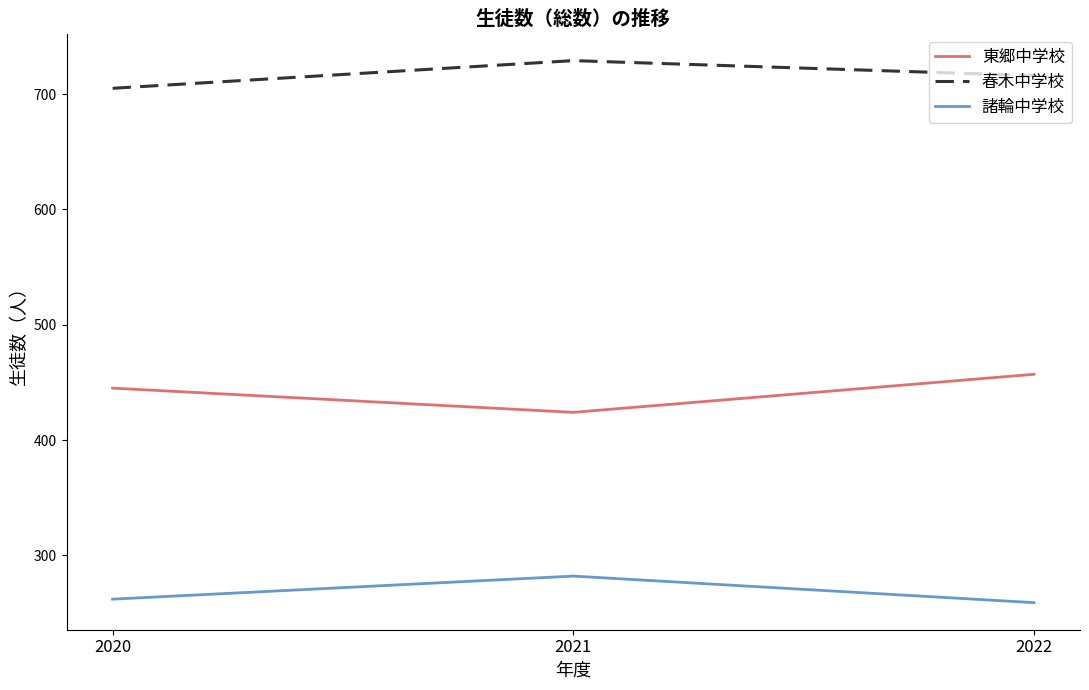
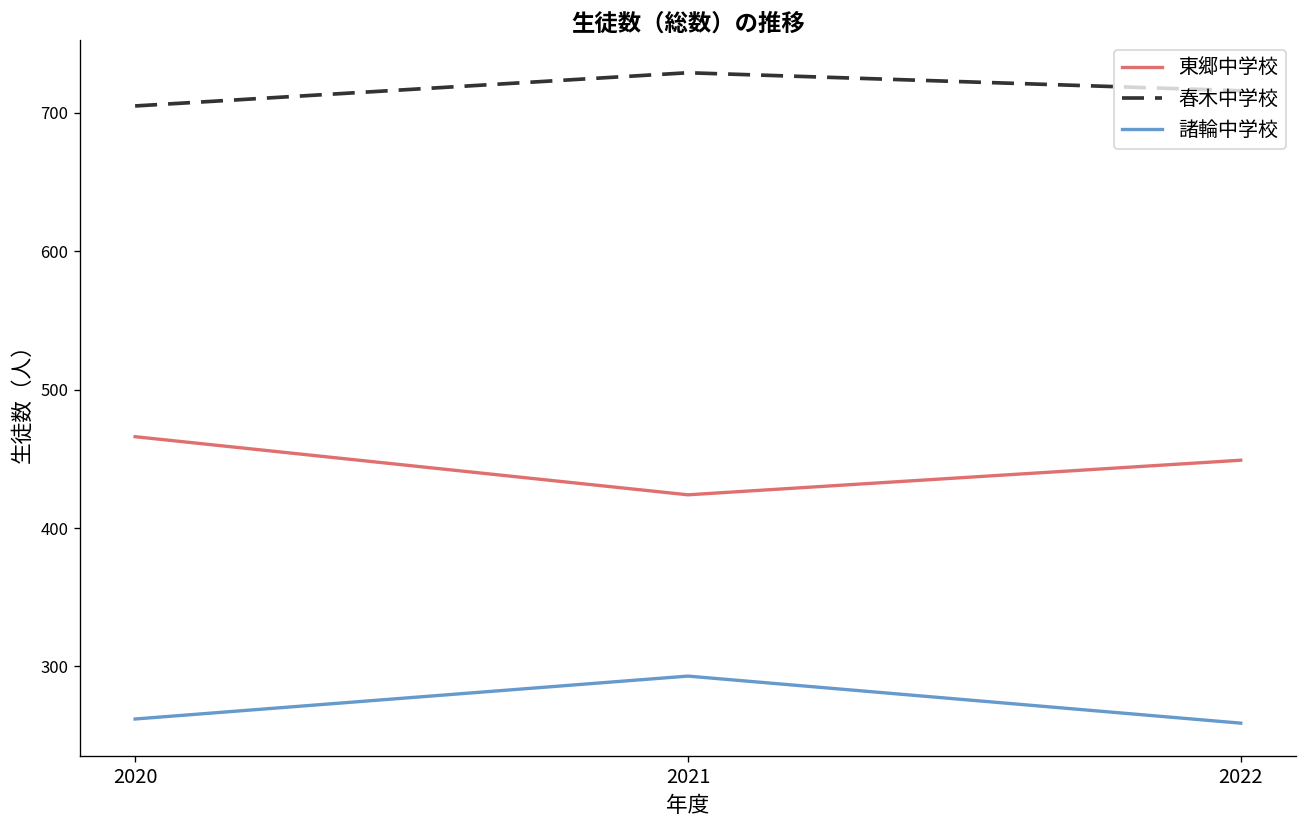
  {
    "東郷中学校": {
-     "2020": 445,
+     "2020": 466,
      "2021": 424,
-     "2022": 457
+     "2022": 449
    },
    "春木中学校": {
      "2020": 705,
      "2021": 729
    },
    "諸輪中学校": {
      "2020": 262,
-     "2021": 282,
+     "2021": 293,
      "2022": 259
    }
  }
